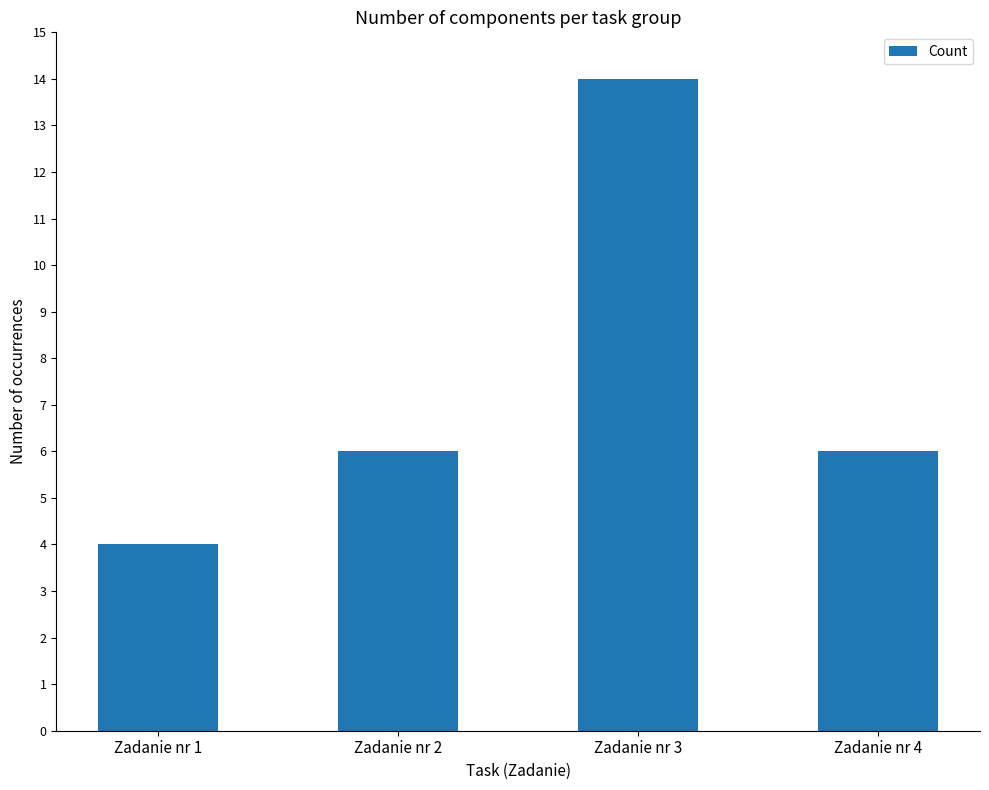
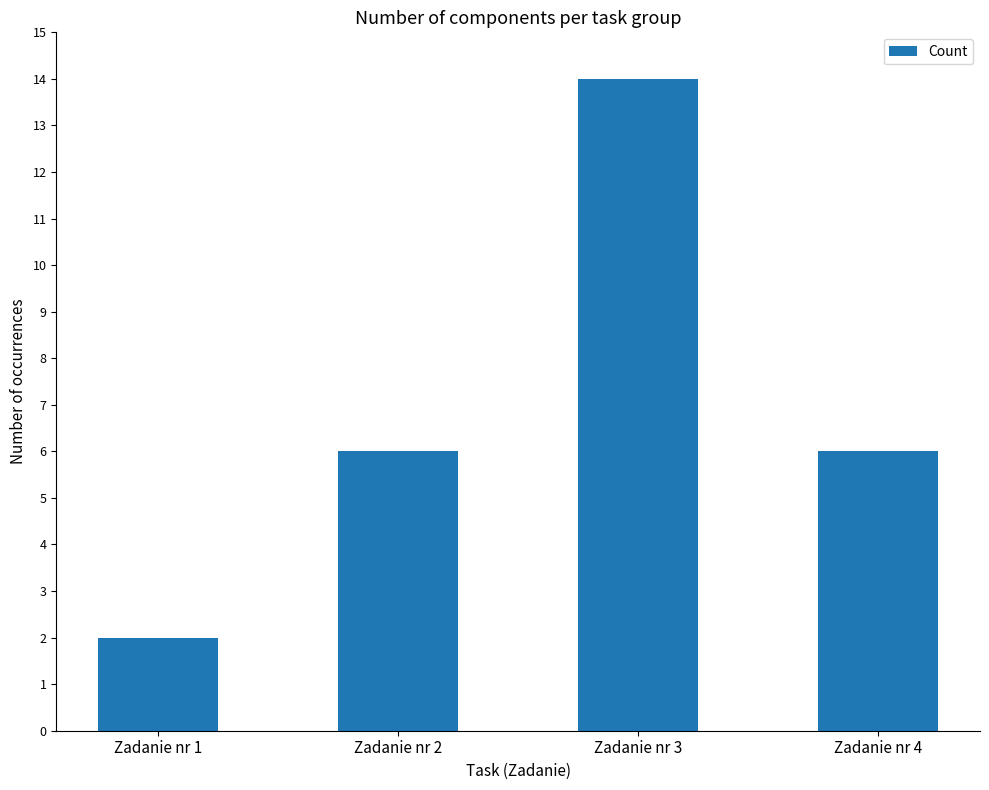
  {
-   "Zadanie nr 1": 4,
+   "Zadanie nr 1": 2,
    "Zadanie nr 2": 6,
    "Zadanie nr 3": 14,
    "Zadanie nr 4": 6
  }
